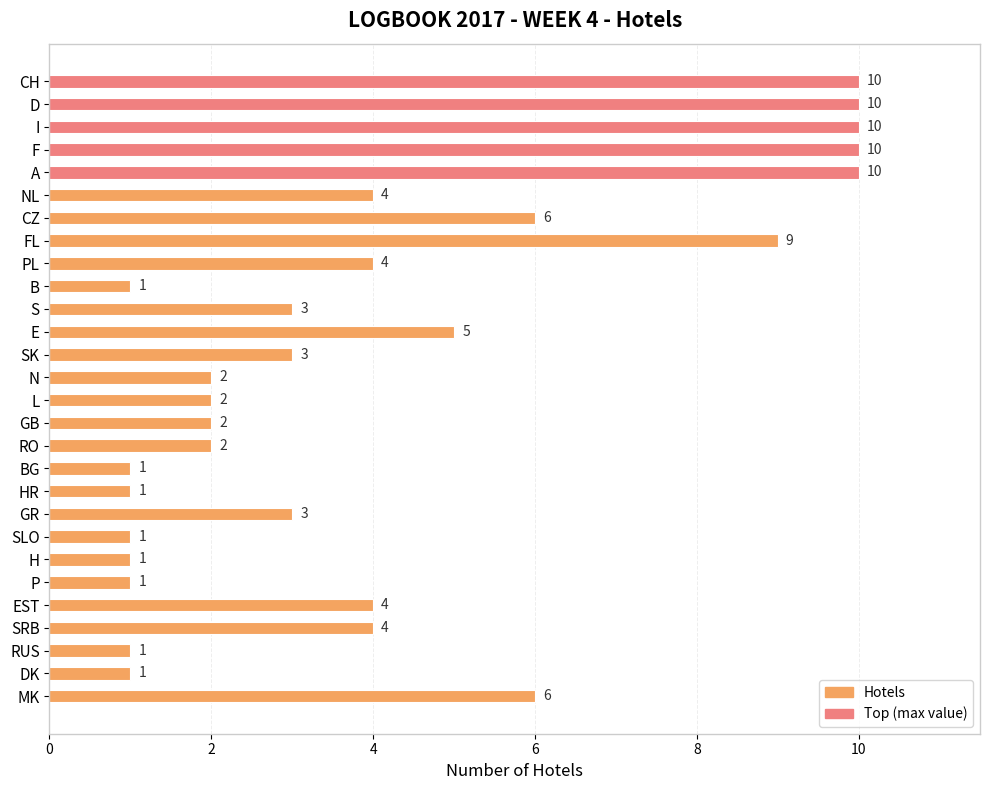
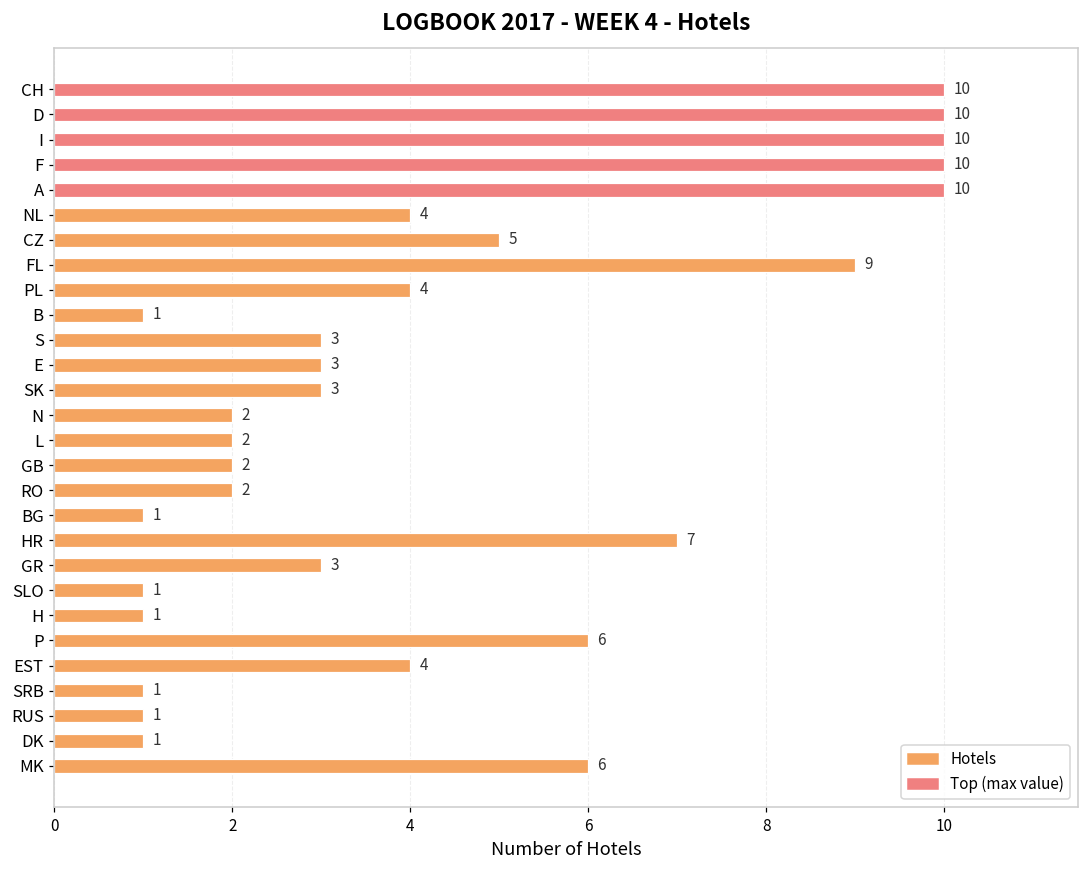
  {
    "CH": 10,
    "D": 10,
    "I": 10,
    "F": 10,
    "A": 10,
    "NL": 4,
-   "CZ": 6,
+   "CZ": 5,
    "FL": 9,
    "PL": 4,
    "B": 1,
    "S": 3,
-   "E": 5,
+   "E": 3,
    "SK": 3,
    "N": 2,
    "L": 2,
    "GB": 2,
    "RO": 2,
    "BG": 1,
-   "HR": 1,
+   "HR": 7,
    "GR": 3,
    "SLO": 1,
    "H": 1,
-   "P": 1,
+   "P": 6,
    "EST": 4,
-   "SRB": 4,
+   "SRB": 1,
    "RUS": 1,
    "DK": 1,
    "MK": 6
  }
